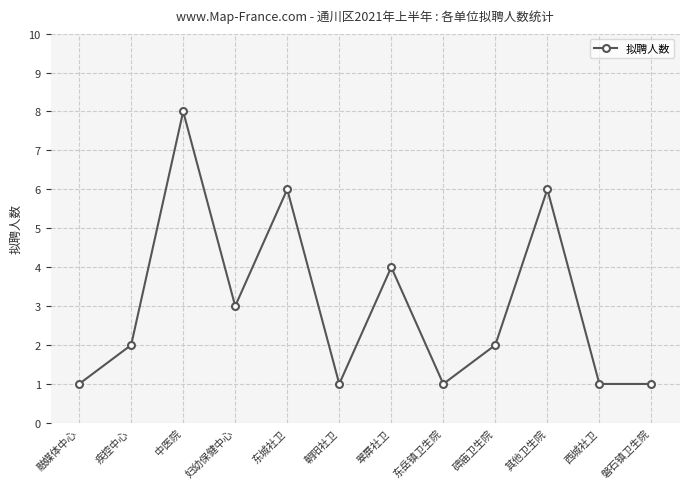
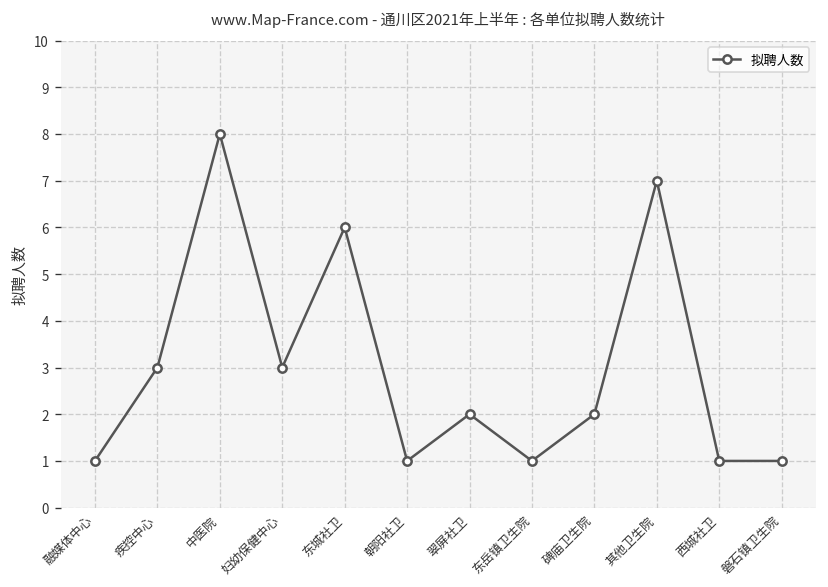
  {
    "融媒体中心": 1,
-   "疾控中心": 2,
+   "疾控中心": 3,
    "中医院": 8,
    "妇幼保健中心": 3,
    "东城社卫": 6,
    "朝阳社卫": 1,
-   "翠屏社卫": 4,
+   "翠屏社卫": 2,
    "东岳镇卫生院": 1,
    "碑庙卫生院": 2,
-   "其他卫生院": 6,
+   "其他卫生院": 7,
    "西城社卫": 1,
    "磐石镇卫生院": 1
  }
